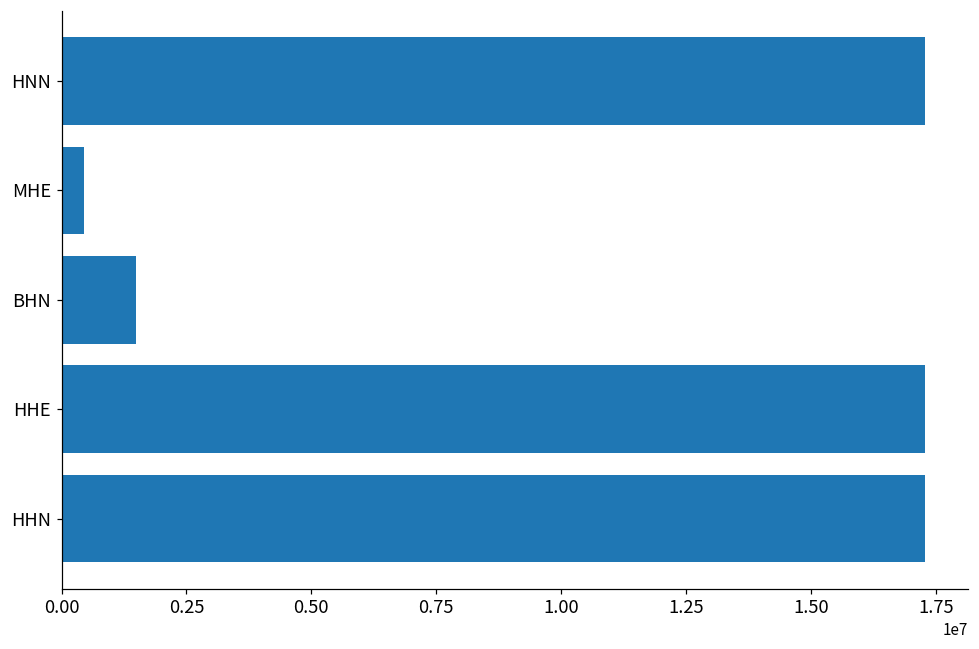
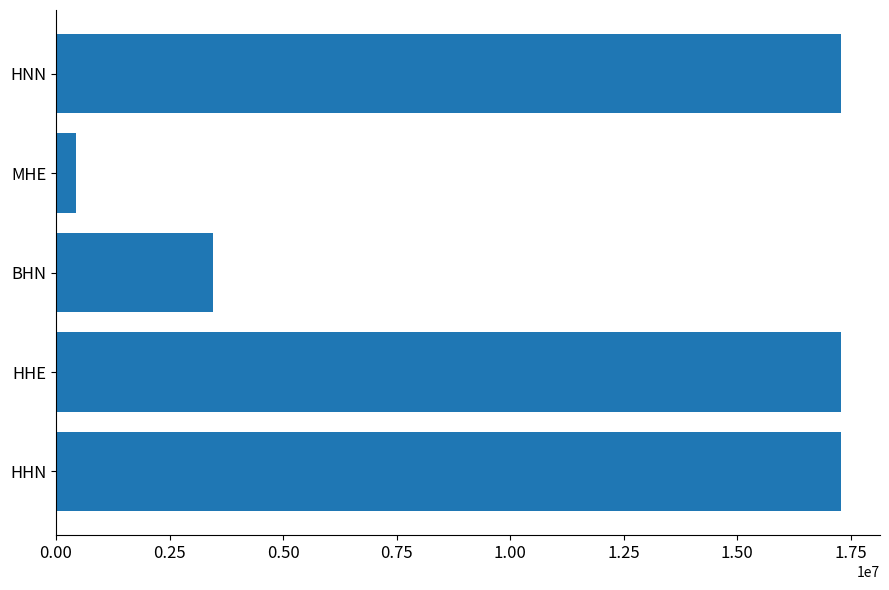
  {
    "HNN": 17300000,
    "MHE": 400000,
-   "BHN": 1500000,
+   "BHN": 3500000,
    "HHE": 17300000,
    "HHN": 17300000
  }
